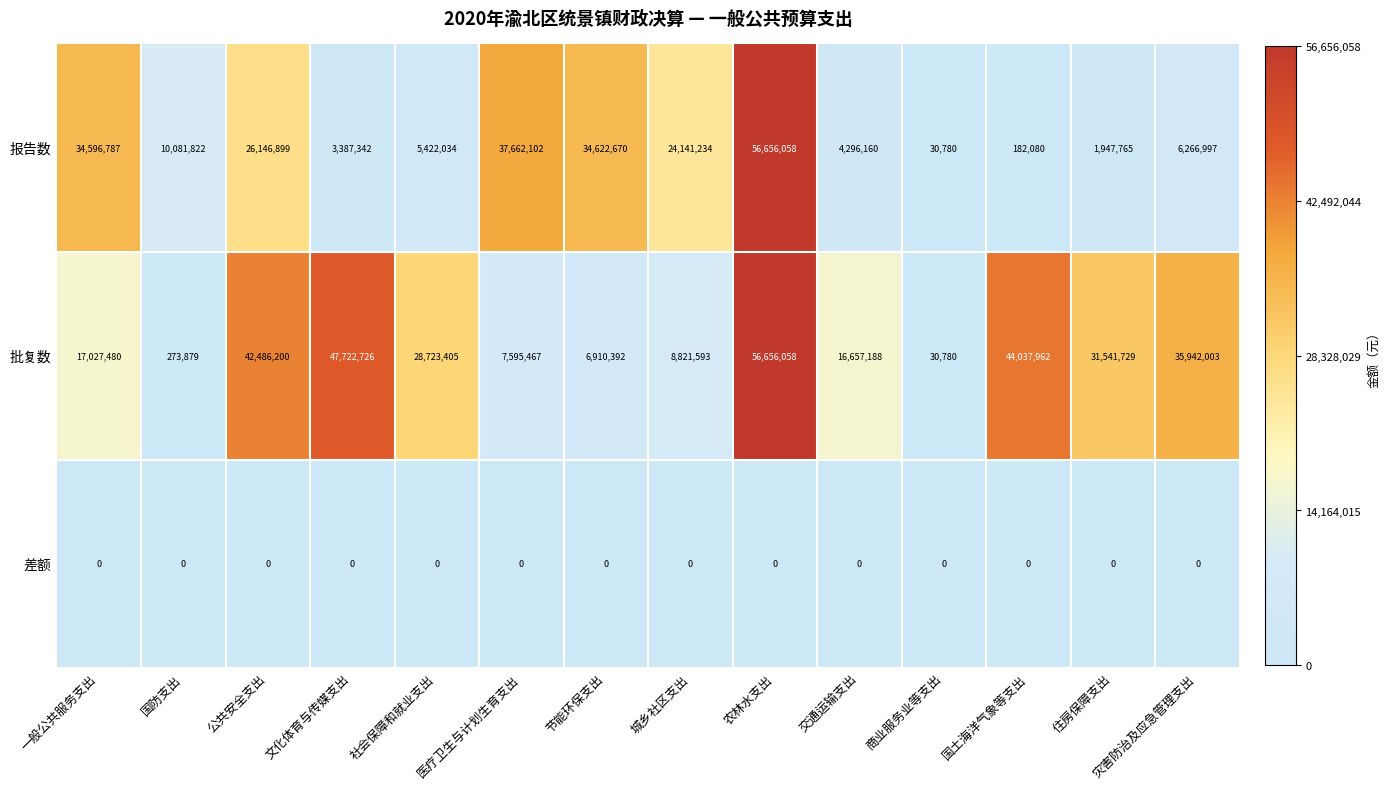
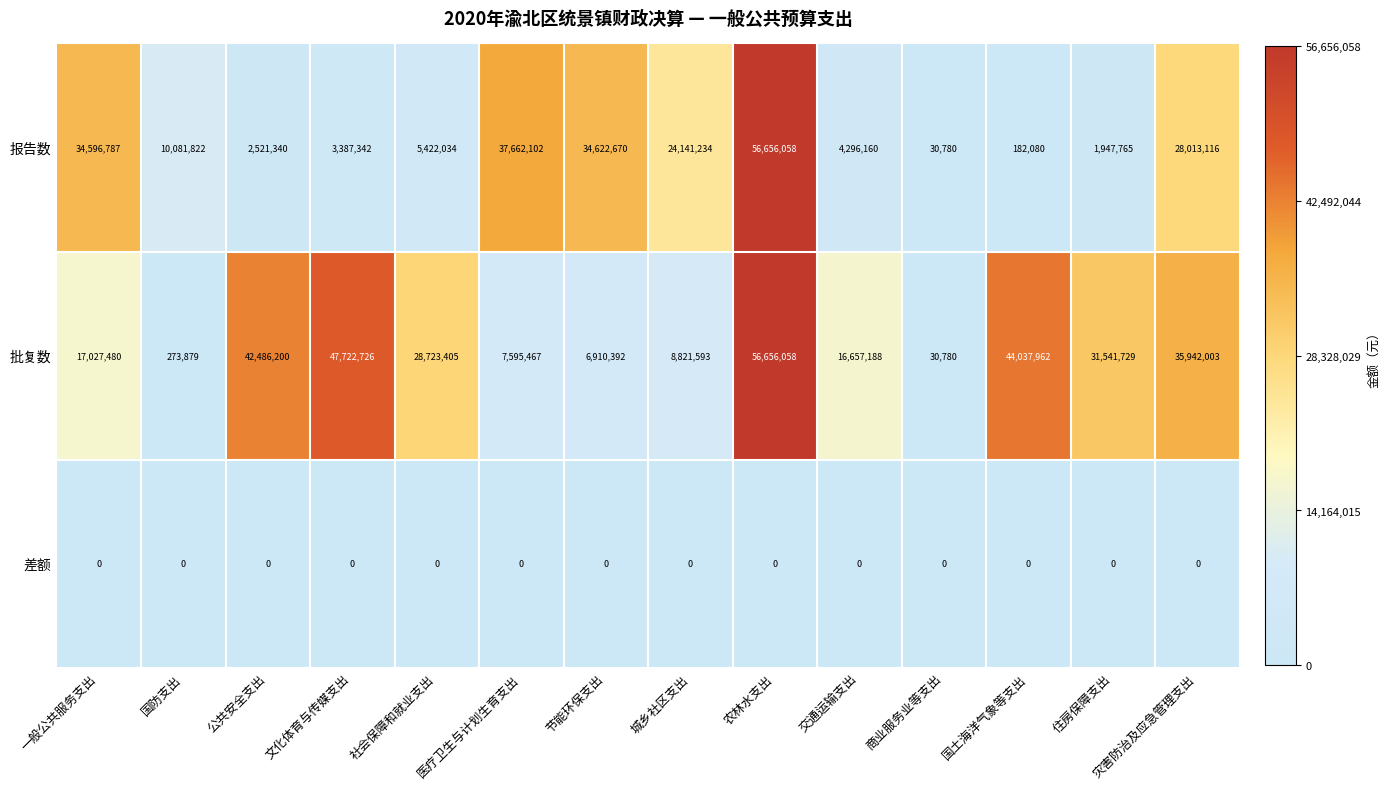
  {
    "报告数": {
      "一般公共服务支出": "34,596,787",
      "国防支出": "10,081,822",
-     "公共安全支出": "26,146,899",
+     "公共安全支出": "2,521,340",
      "文化体育与传媒支出": "3,387,342",
      "社会保障和就业支出": "5,422,034",
      "医疗卫生与计划生育支出": "37,662,102",
      "节能环保支出": "34,622,670",
      "城乡社区支出": "24,141,234",
      "农林水支出": "56,656,058",
      "交通运输支出": "4,296,160",
      "商业服务业等支出": "30,780",
      "国土海洋气象等支出": "182,080",
      "住房保障支出": "1,947,765",
-     "灾害防治及应急管理支出": "6,266,997"
+     "灾害防治及应急管理支出": "28,013,116"
    },
    "批复数": {
      "一般公共服务支出": "17,027,480",
      "国防支出": "273,879",
      "公共安全支出": "42,486,200",
      "文化体育与传媒支出": "47,722,726",
      "社会保障和就业支出": "28,723,405",
      "医疗卫生与计划生育支出": "7,595,467",
      "节能环保支出": "6,910,392",
      "城乡社区支出": "8,821,593",
      "农林水支出": "56,656,058",
      "交通运输支出": "16,657,188",
      "商业服务业等支出": "30,780",
      "国土海洋气象等支出": "44,037,962",
      "住房保障支出": "31,541,729",
      "灾害防治及应急管理支出": "35,942,003"
    },
    "差额": {
      "一般公共服务支出": "0",
      "国防支出": "0",
      "公共安全支出": "0",
      "文化体育与传媒支出": "0",
      "社会保障和就业支出": "0",
      "医疗卫生与计划生育支出": "0",
      "节能环保支出": "0",
      "城乡社区支出": "0",
      "农林水支出": "0",
      "交通运输支出": "0",
      "商业服务业等支出": "0",
      "国土海洋气象等支出": "0",
      "住房保障支出": "0",
      "灾害防治及应急管理支出": "0"
    }
  }
